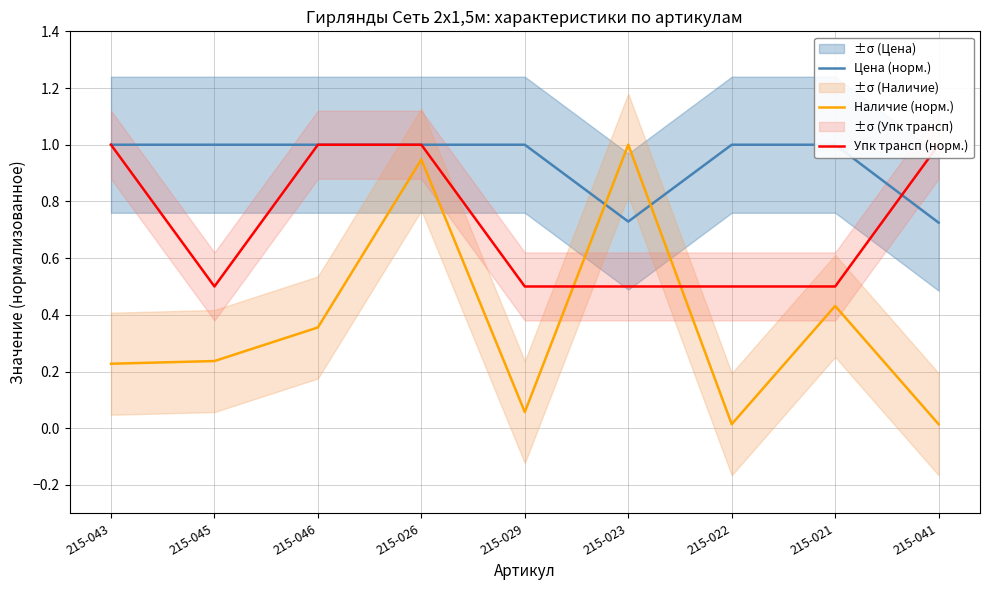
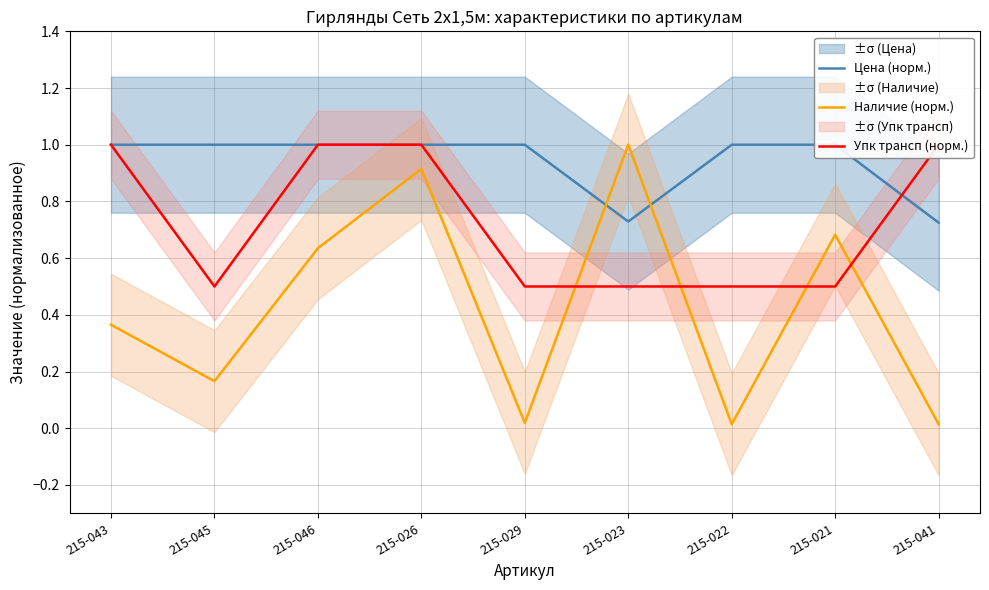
  {
    "Наличие (норм.)": {
-     "215-043": 0.23,
-     "215-045": 0.24,
-     "215-046": 0.36,
-     "215-026": 0.95,
-     "215-029": 0.06,
+     "215-043": 0.36,
+     "215-045": 0.17,
+     "215-046": 0.64,
+     "215-026": 0.91,
+     "215-029": 0.02,
      "215-023": 1.00,
      "215-022": 0.01,
-     "215-021": 0.43,
+     "215-021": 0.68,
      "215-041": 0.01
    },
    "Упк трансп (норм.)": {
      "215-045": 0.50,
      "215-029": 0.50,
      "215-023": 0.50,
      "215-022": 0.50,
      "215-021": 0.50
    }
  }
